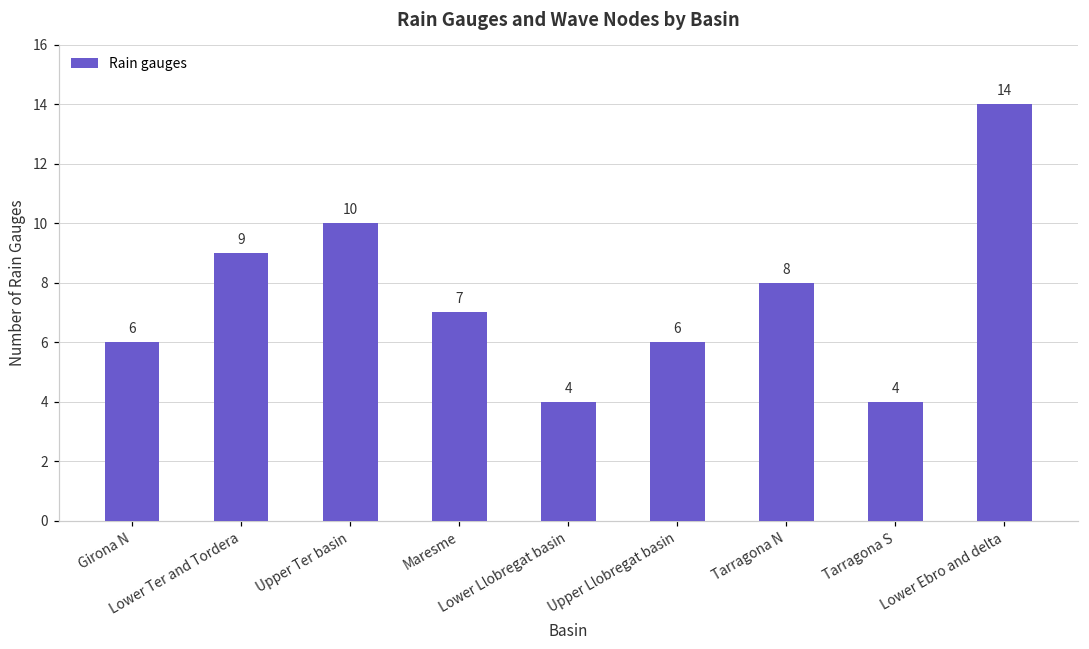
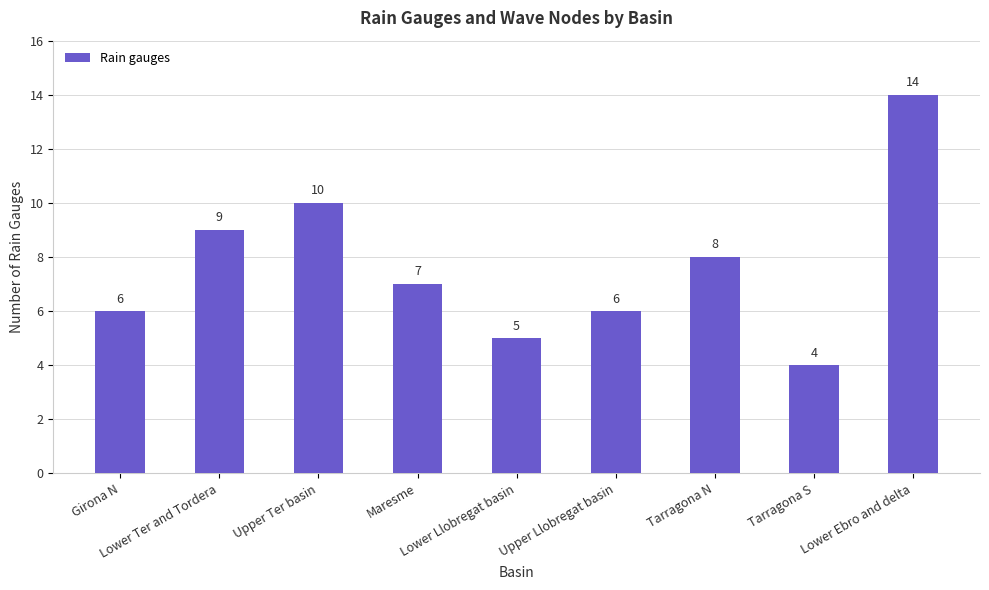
  {
    "Girona N": 6,
    "Lower Ter and Tordera": 9,
    "Upper Ter basin": 10,
    "Maresme": 7,
-   "Lower Llobregat basin": 4,
+   "Lower Llobregat basin": 5,
    "Upper Llobregat basin": 6,
    "Tarragona N": 8,
    "Tarragona S": 4,
    "Lower Ebro and delta": 14
  }
